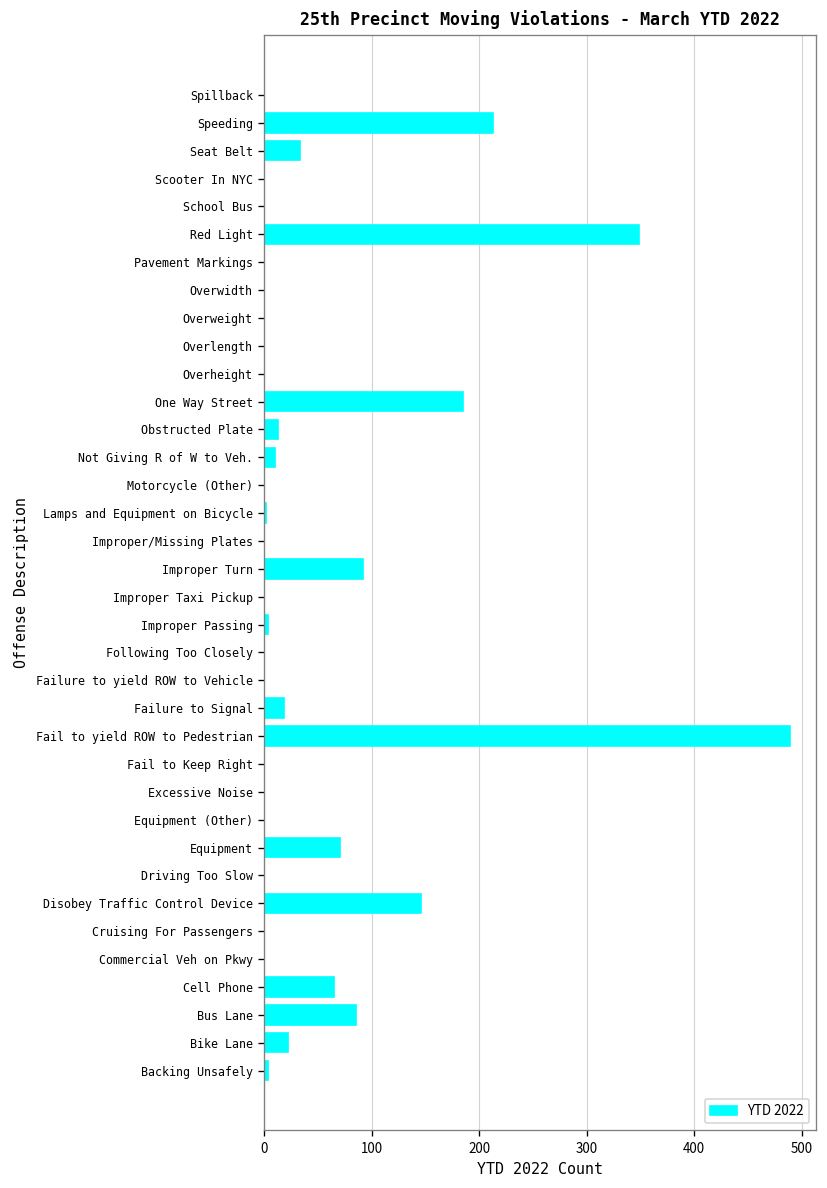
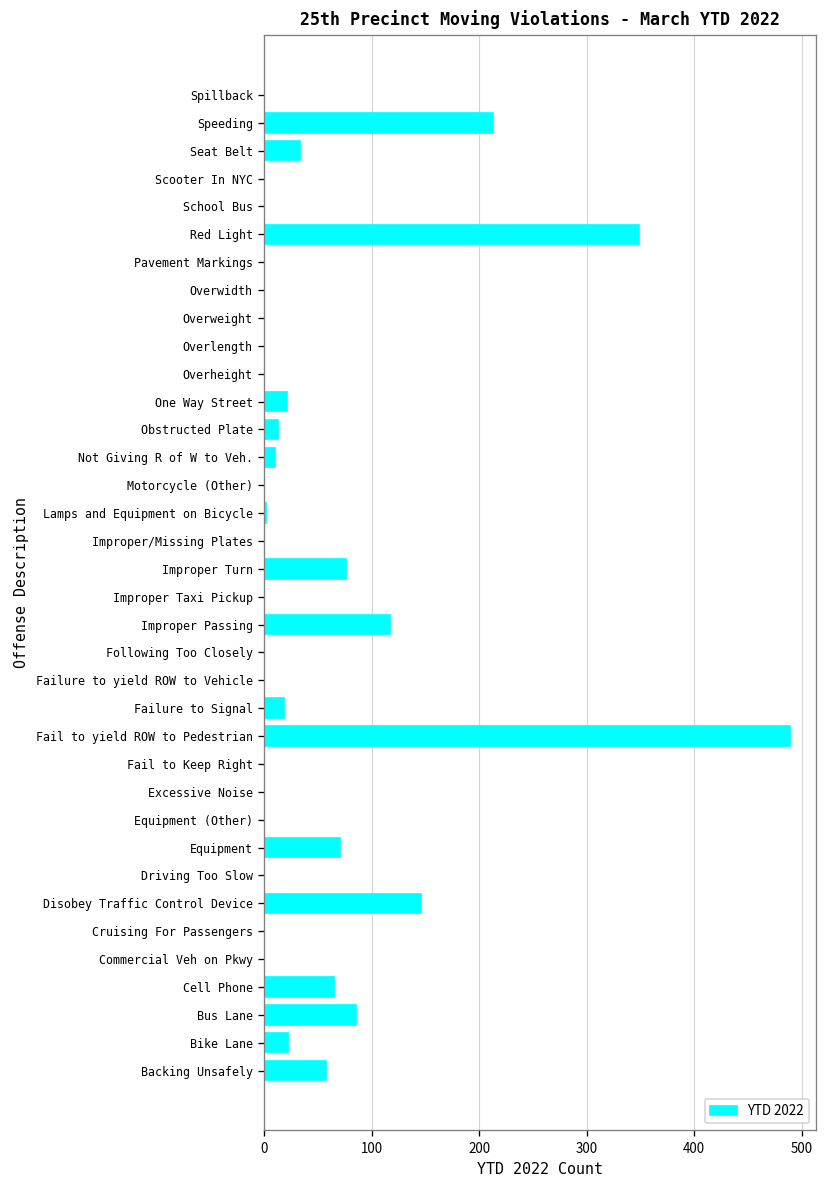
  {
    "Spillback": 0,
    "Speeding": 210,
    "Seat Belt": 30,
    "Scooter In NYC": 0,
    "School Bus": 0,
    "Red Light": 350,
    "Pavement Markings": 0,
    "Overwidth": 0,
    "Overweight": 0,
    "Overlength": 0,
    "Overheight": 0,
-   "One Way Street": 190,
+   "One Way Street": 20,
    "Obstructed Plate": 10,
    "Not Giving R of W to Veh.": 10,
    "Motorcycle (Other)": 0,
    "Improper/Missing Plates": 0,
-   "Improper Turn": 90,
+   "Improper Turn": 80,
    "Improper Taxi Pickup": 0,
-   "Improper Passing": 0,
+   "Improper Passing": 120,
    "Following Too Closely": 0,
    "Failure to yield ROW to Vehicle": 0,
    "Failure to Signal": 20,
    "Fail to yield ROW to Pedestrian": 490,
    "Fail to Keep Right": 0,
    "Excessive Noise": 0,
    "Equipment (Other)": 0,
    "Equipment": 70,
    "Driving Too Slow": 0,
    "Disobey Traffic Control Device": 150,
    "Cruising For Passengers": 0,
    "Commercial Veh on Pkwy": 0,
    "Cell Phone": 70,
    "Bus Lane": 90,
    "Bike Lane": 20,
-   "Backing Unsafely": 0
+   "Backing Unsafely": 60
  }
